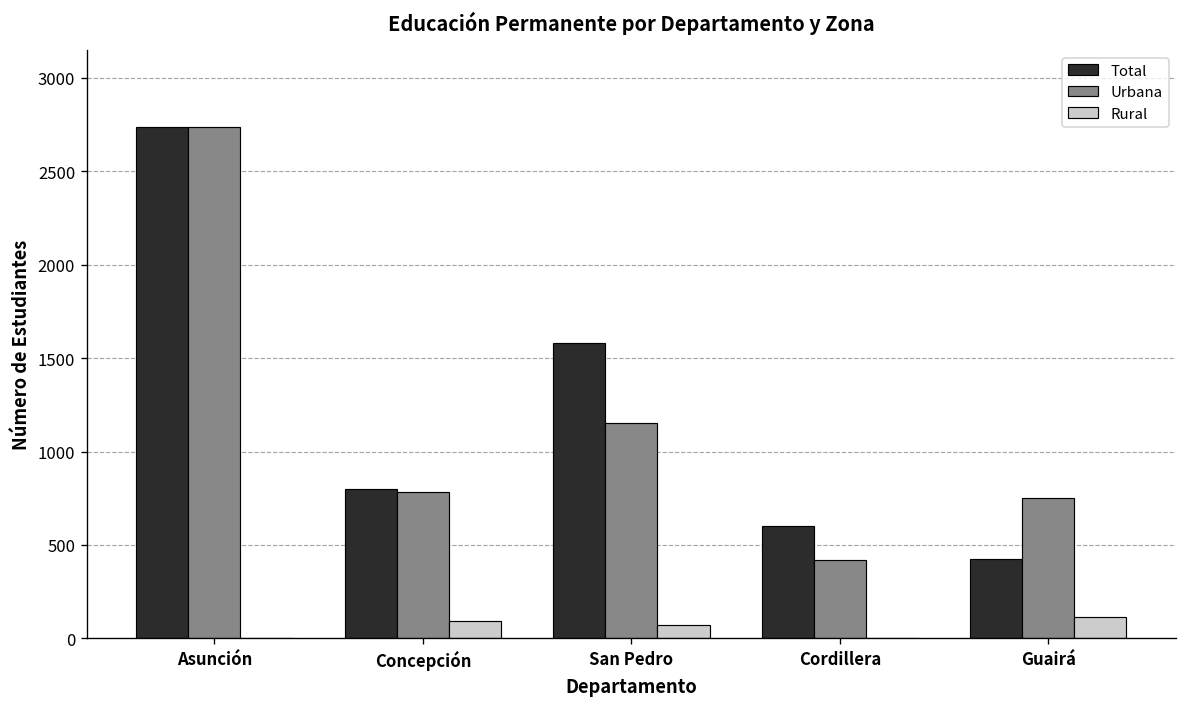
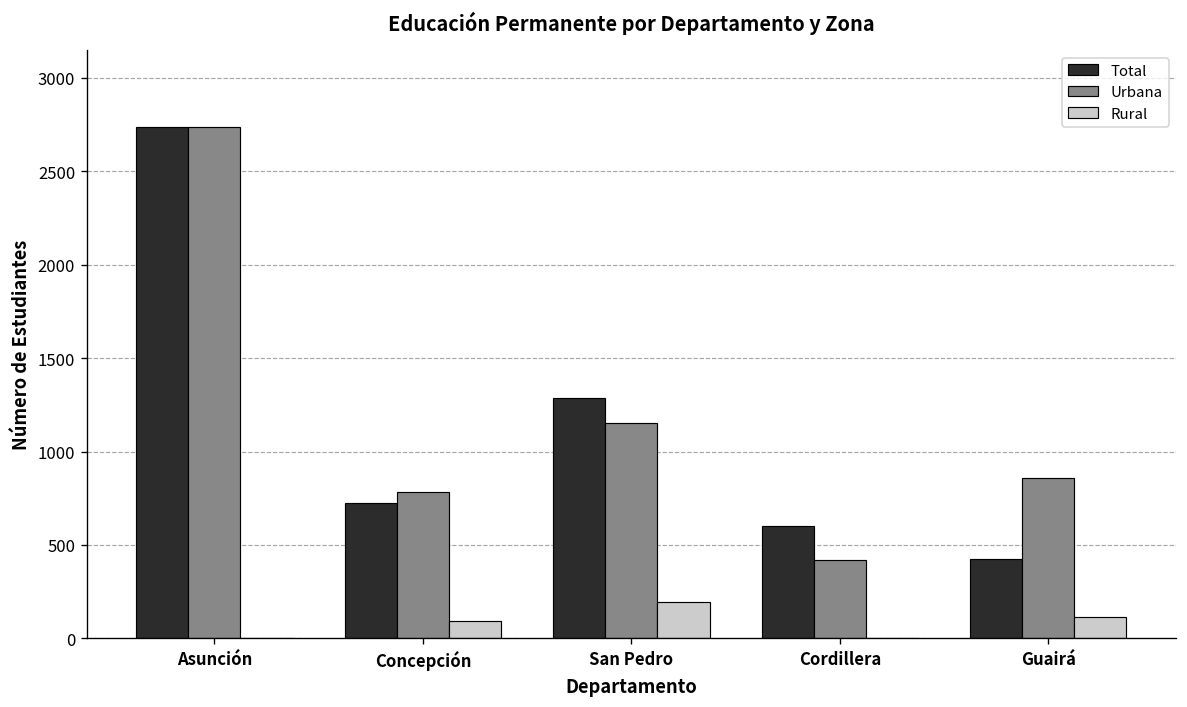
  {
    "Total": {
      "Asunción": 2740,
-     "Concepción": 800,
-     "San Pedro": 1580,
+     "Concepción": 720,
+     "San Pedro": 1290,
      "Cordillera": 600,
      "Guairá": 430
    },
    "Urbana": {
      "Asunción": 2740,
      "Concepción": 780,
      "San Pedro": 1150,
      "Cordillera": 420,
-     "Guairá": 750
+     "Guairá": 860
    },
    "Rural": {
      "Asunción": 0,
      "Concepción": 90,
-     "San Pedro": 70,
+     "San Pedro": 190,
      "Cordillera": 0,
      "Guairá": 120
    }
  }
